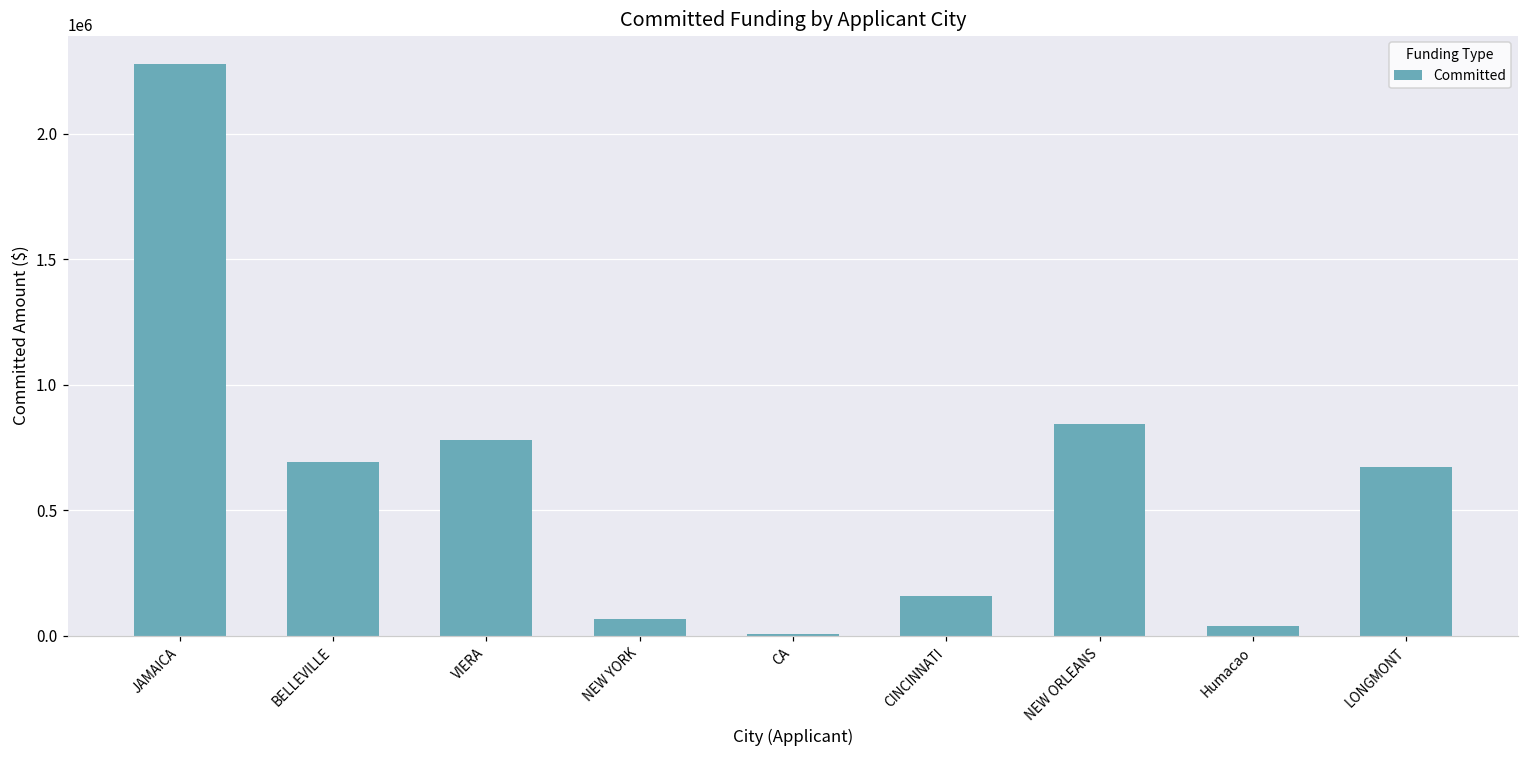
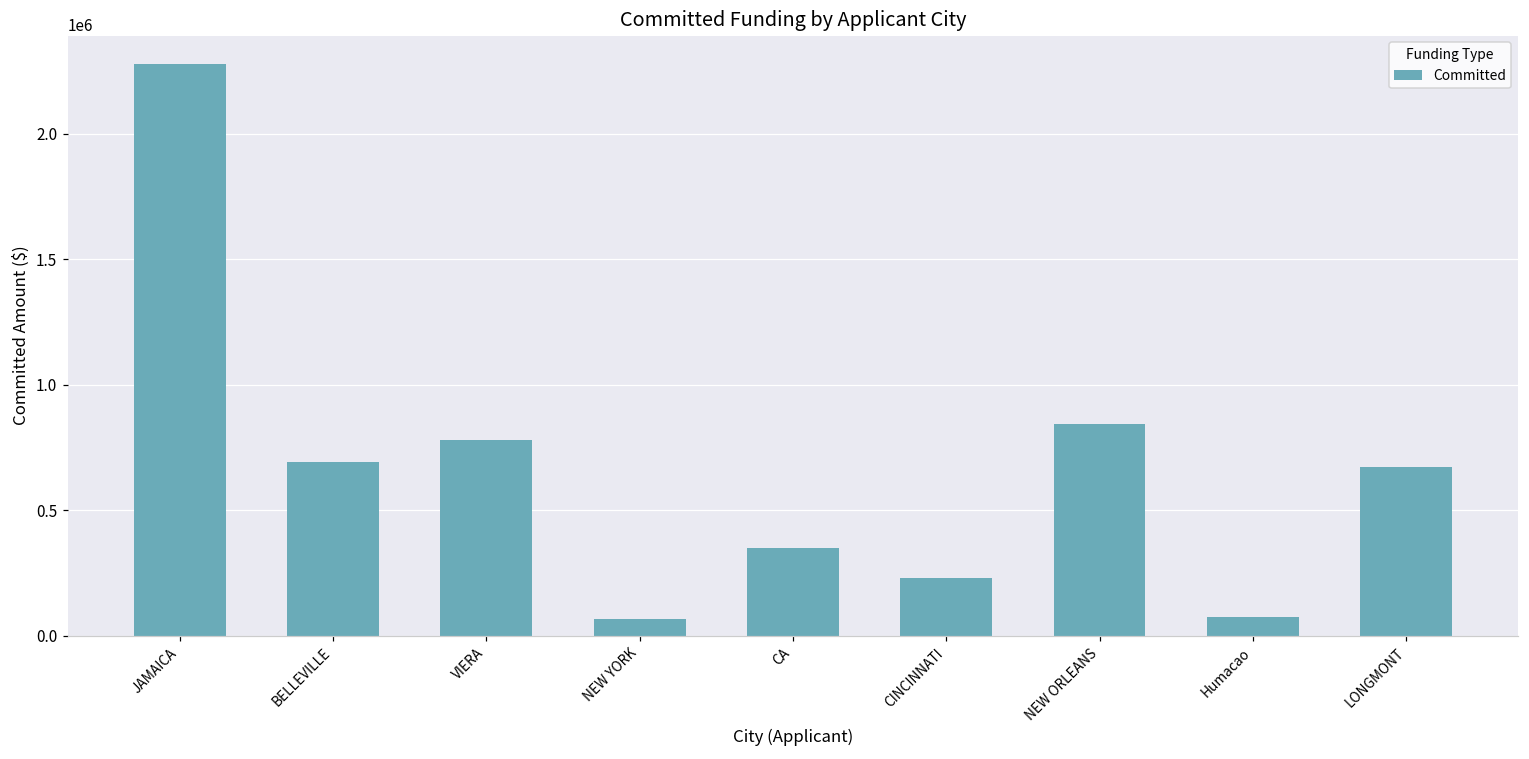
  {
    "JAMAICA": 2280000,
    "BELLEVILLE": 690000,
    "VIERA": 780000,
    "NEW YORK": 70000,
-   "CA": 10000,
-   "CINCINNATI": 160000,
+   "CA": 350000,
+   "CINCINNATI": 230000,
    "NEW ORLEANS": 840000,
-   "Humacao": 40000,
+   "Humacao": 80000,
    "LONGMONT": 670000
  }
